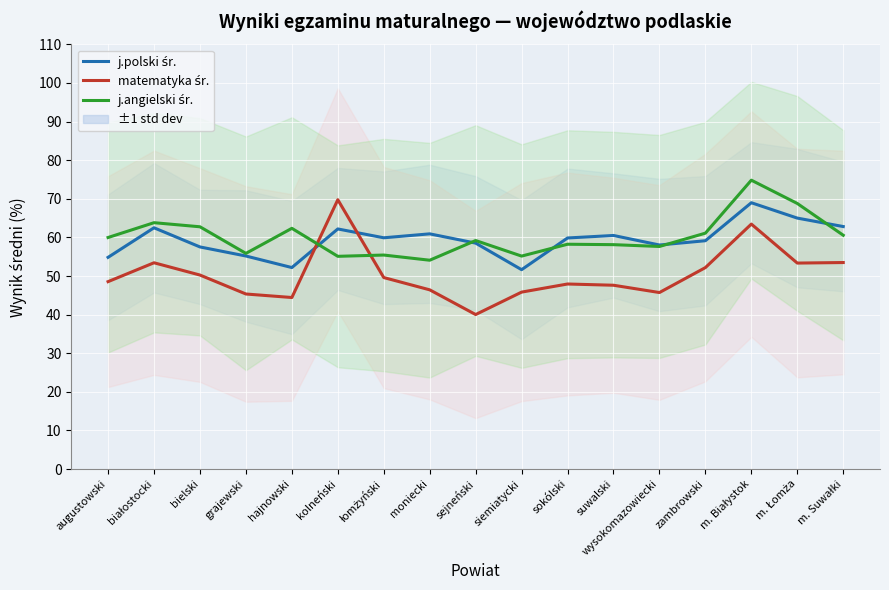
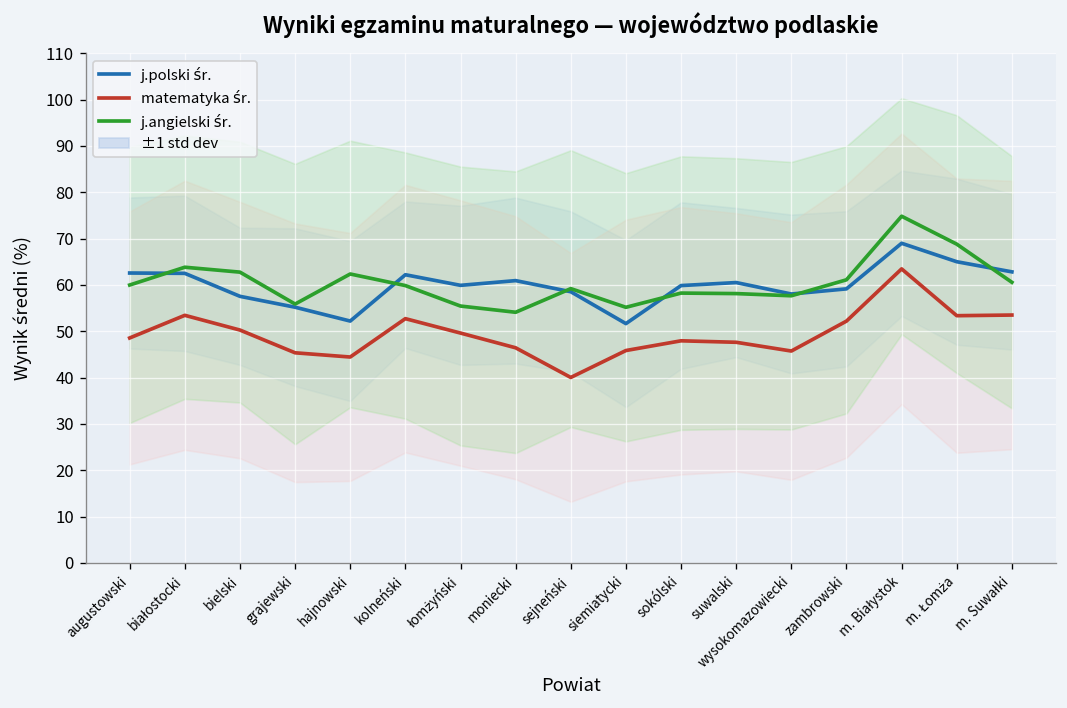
  {
    "j.polski śr.": {
-     "augustowski": 55,
+     "augustowski": 63,
      "białostocki": 62,
      "bielski": 58,
      "grajewski": 55,
      "hajnowski": 52,
      "kolneński": 62,
      "łomżyński": 60,
      "moniecki": 61,
      "sejneński": 59,
      "siemiatycki": 52,
      "sokólski": 60,
      "suwalski": 61,
      "zambrowski": 59,
      "m. Białystok": 69,
      "m. Łomża": 65,
      "m. Suwałki": 63
    },
    "matematyka śr.": {
      "augustowski": 49,
      "białostocki": 53,
      "bielski": 50,
      "grajewski": 45,
      "hajnowski": 44,
-     "kolneński": 70,
+     "kolneński": 53,
      "łomżyński": 50,
      "moniecki": 46,
      "sejneński": 40,
      "siemiatycki": 46,
      "sokólski": 48,
      "suwalski": 48,
      "wysokomazowiecki": 46,
      "zambrowski": 52,
      "m. Białystok": 63,
      "m. Łomża": 53,
      "m. Suwałki": 53
    },
    "j.angielski śr.": {
      "augustowski": 60,
      "białostocki": 64,
      "bielski": 63,
      "grajewski": 56,
      "hajnowski": 62,
-     "kolneński": 55,
+     "kolneński": 60,
      "łomżyński": 55,
      "moniecki": 54,
      "sejneński": 59,
      "siemiatycki": 55,
      "sokólski": 58,
      "suwalski": 58,
      "zambrowski": 61,
      "m. Białystok": 75,
      "m. Łomża": 69,
      "m. Suwałki": 61
    }
  }
